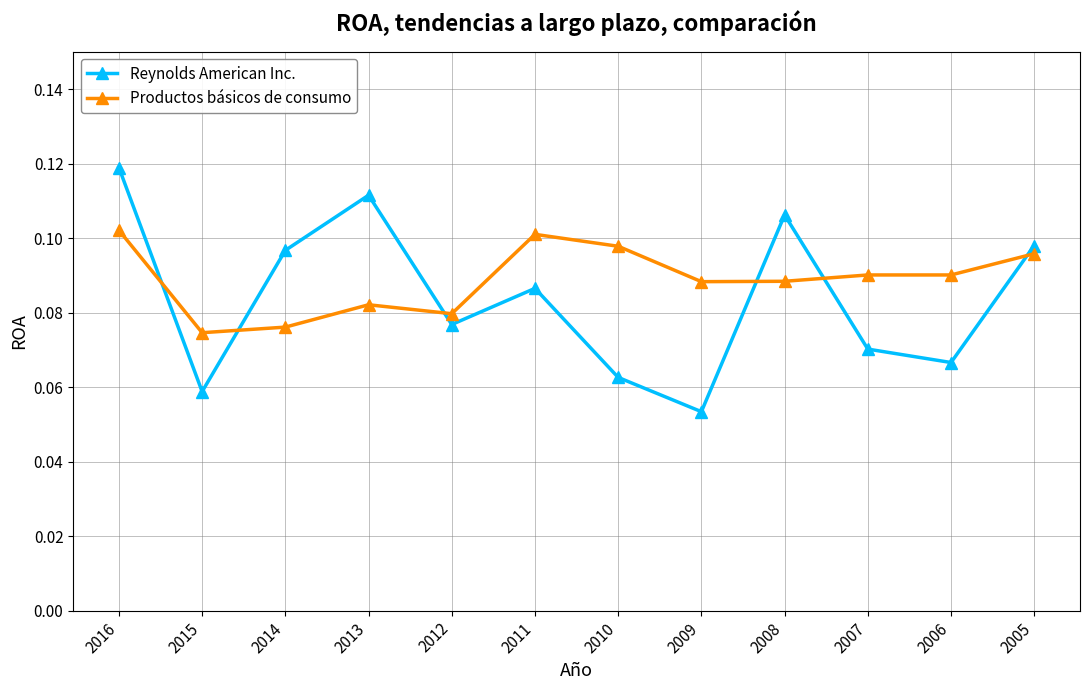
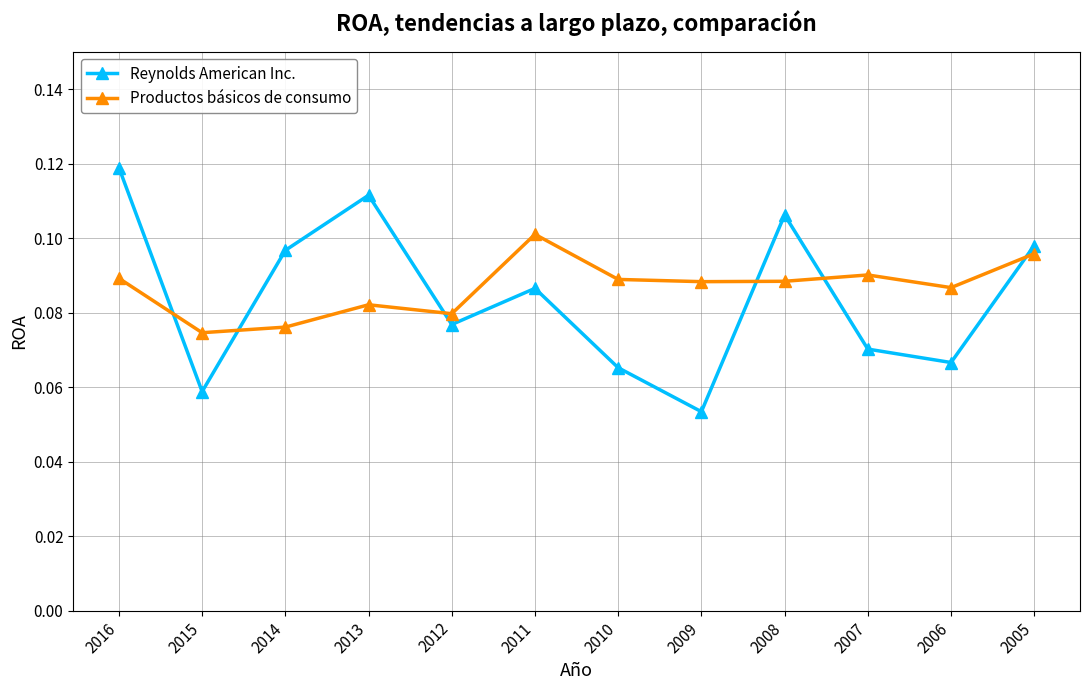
  {
    "Reynolds American Inc.": {
      "2016": 0.119,
      "2015": 0.059,
      "2014": 0.097,
      "2013": 0.112,
      "2012": 0.077,
      "2011": 0.087,
-     "2010": 0.063,
+     "2010": 0.065,
      "2009": 0.053,
      "2008": 0.106,
      "2007": 0.070,
      "2006": 0.067,
      "2005": 0.098
    },
    "Productos básicos de consumo": {
-     "2016": 0.102,
+     "2016": 0.089,
      "2015": 0.075,
      "2014": 0.076,
      "2013": 0.082,
      "2012": 0.080,
      "2011": 0.101,
-     "2010": 0.098,
+     "2010": 0.089,
      "2009": 0.088,
      "2008": 0.088,
      "2007": 0.090,
-     "2006": 0.090,
+     "2006": 0.087,
      "2005": 0.096
    }
  }
